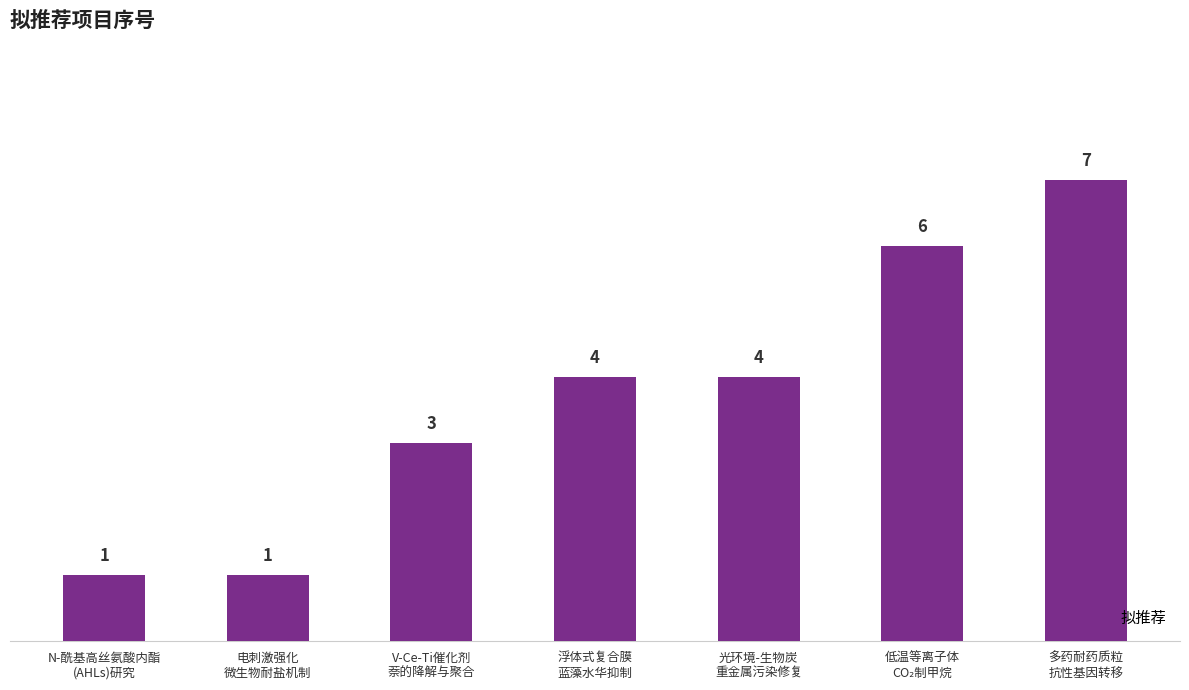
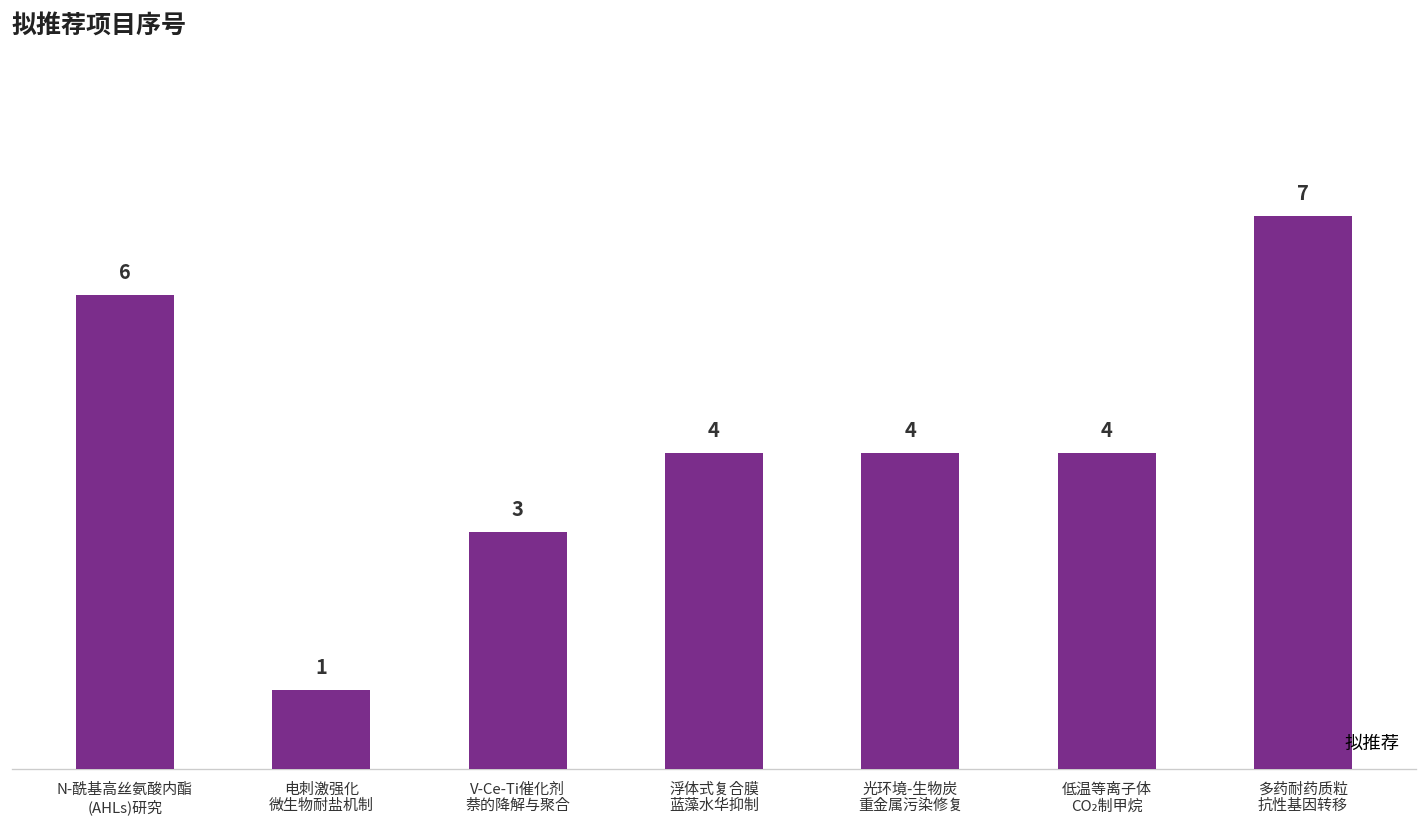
  {
-   "N-酰基高丝氨酸内酯 (AHLs)研究": 1,
+   "N-酰基高丝氨酸内酯 (AHLs)研究": 6,
    "电刺激强化 微生物耐盐机制": 1,
    "V-Ce-Ti催化剂 萘的降解与聚合": 3,
    "浮体式复合膜 蓝藻水华抑制": 4,
    "光环境-生物炭 重金属污染修复": 4,
-   "低温等离子体 CO₂制甲烷": 6,
+   "低温等离子体 CO₂制甲烷": 4,
    "多药耐药质粒 抗性基因转移": 7
  }
